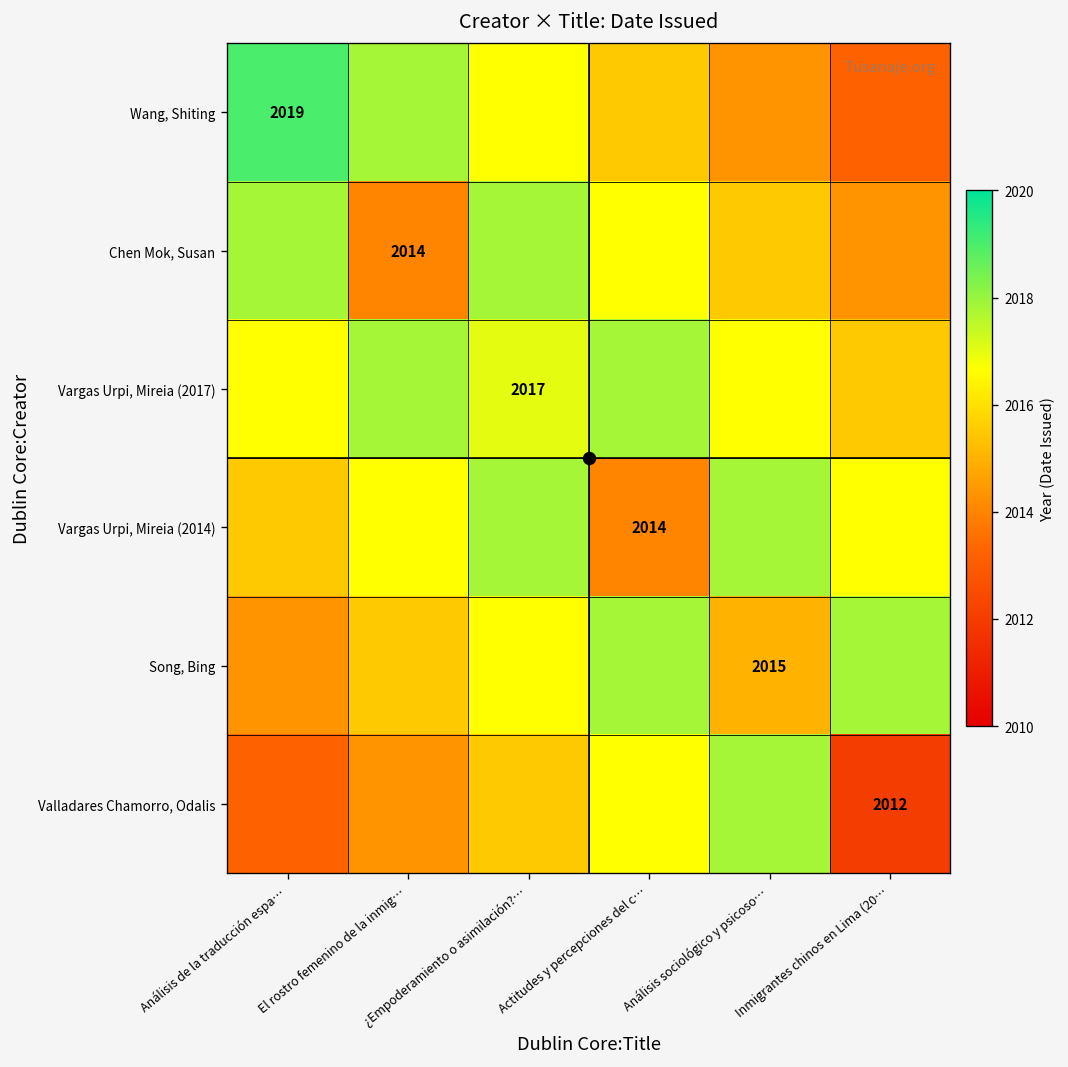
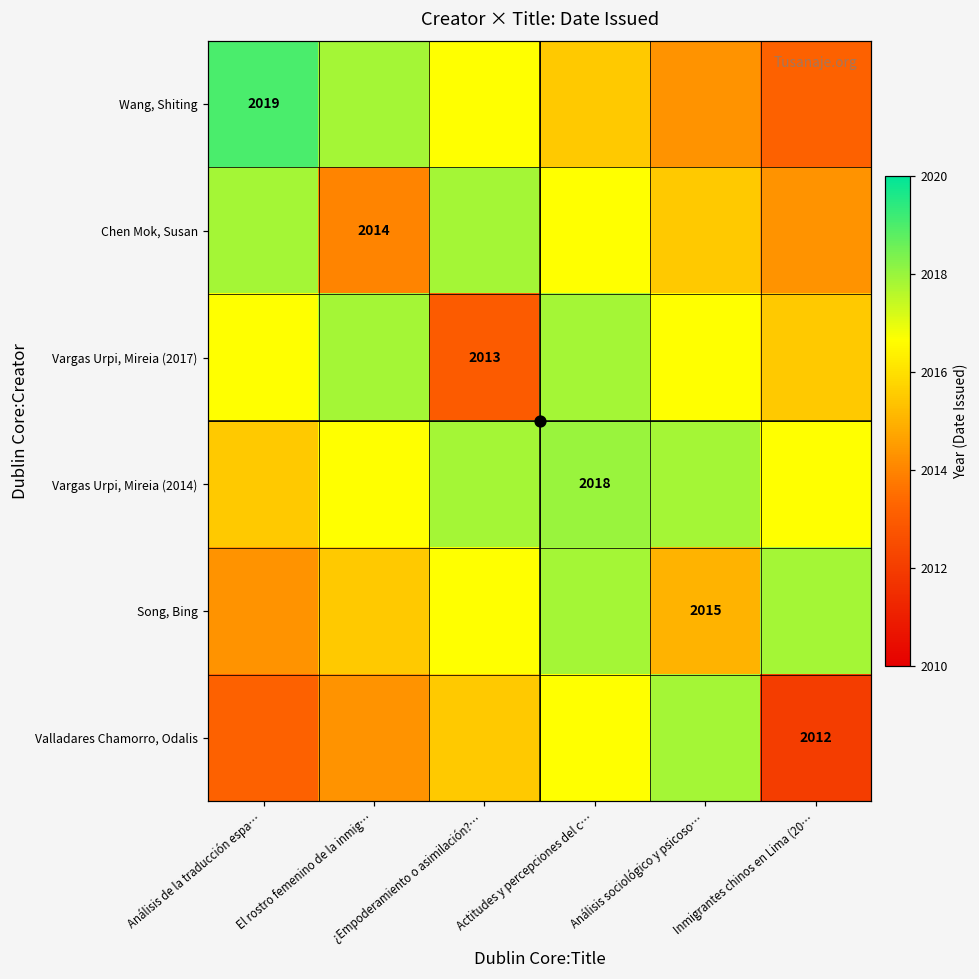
  {
    "Wang, Shiting": {
      "Análisis de la traducción espa…": 2019
    },
    "Chen Mok, Susan": {
      "El rostro femenino de la inmig…": 2014
    },
    "Vargas Urpi, Mireia (2017)": {
-     "¿Empoderamiento o asimilación?…": 2017
+     "¿Empoderamiento o asimilación?…": 2013
    },
    "Vargas Urpi, Mireia (2014)": {
-     "Actitudes y percepciones del c…": 2014
+     "Actitudes y percepciones del c…": 2018
    },
    "Song, Bing": {
      "Análisis sociológico y psicoso…": 2015
    },
    "Valladares Chamorro, Odalis": {
      "Inmigrantes chinos en Lima (20…": 2012
    }
  }
